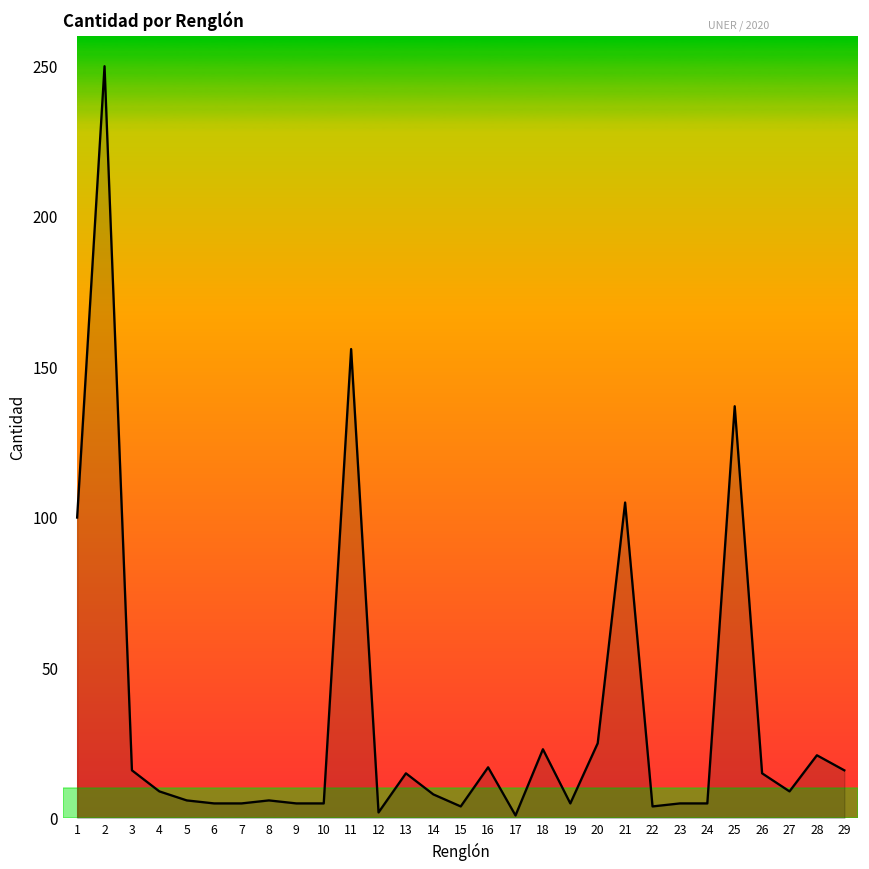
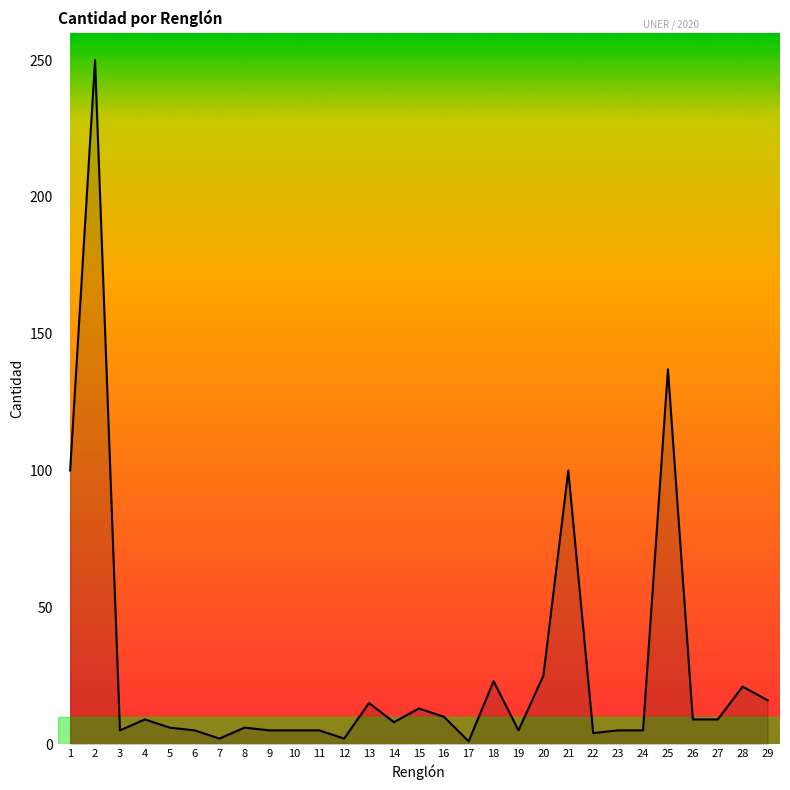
  {
    "1": 100,
    "2": 250,
-   "3": 16,
+   "3": 5,
    "4": 9,
    "5": 6,
    "6": 5,
-   "7": 5,
+   "7": 2,
    "8": 6,
    "9": 5,
    "10": 5,
-   "11": 156,
+   "11": 5,
    "12": 2,
    "13": 15,
    "14": 8,
-   "15": 4,
-   "16": 17,
+   "15": 13,
+   "16": 10,
    "17": 1,
    "18": 23,
    "19": 5,
    "20": 25,
-   "21": 105,
+   "21": 100,
    "22": 4,
    "23": 5,
    "24": 5,
    "25": 137,
-   "26": 15,
+   "26": 9,
    "27": 9,
    "28": 21,
    "29": 16
  }
